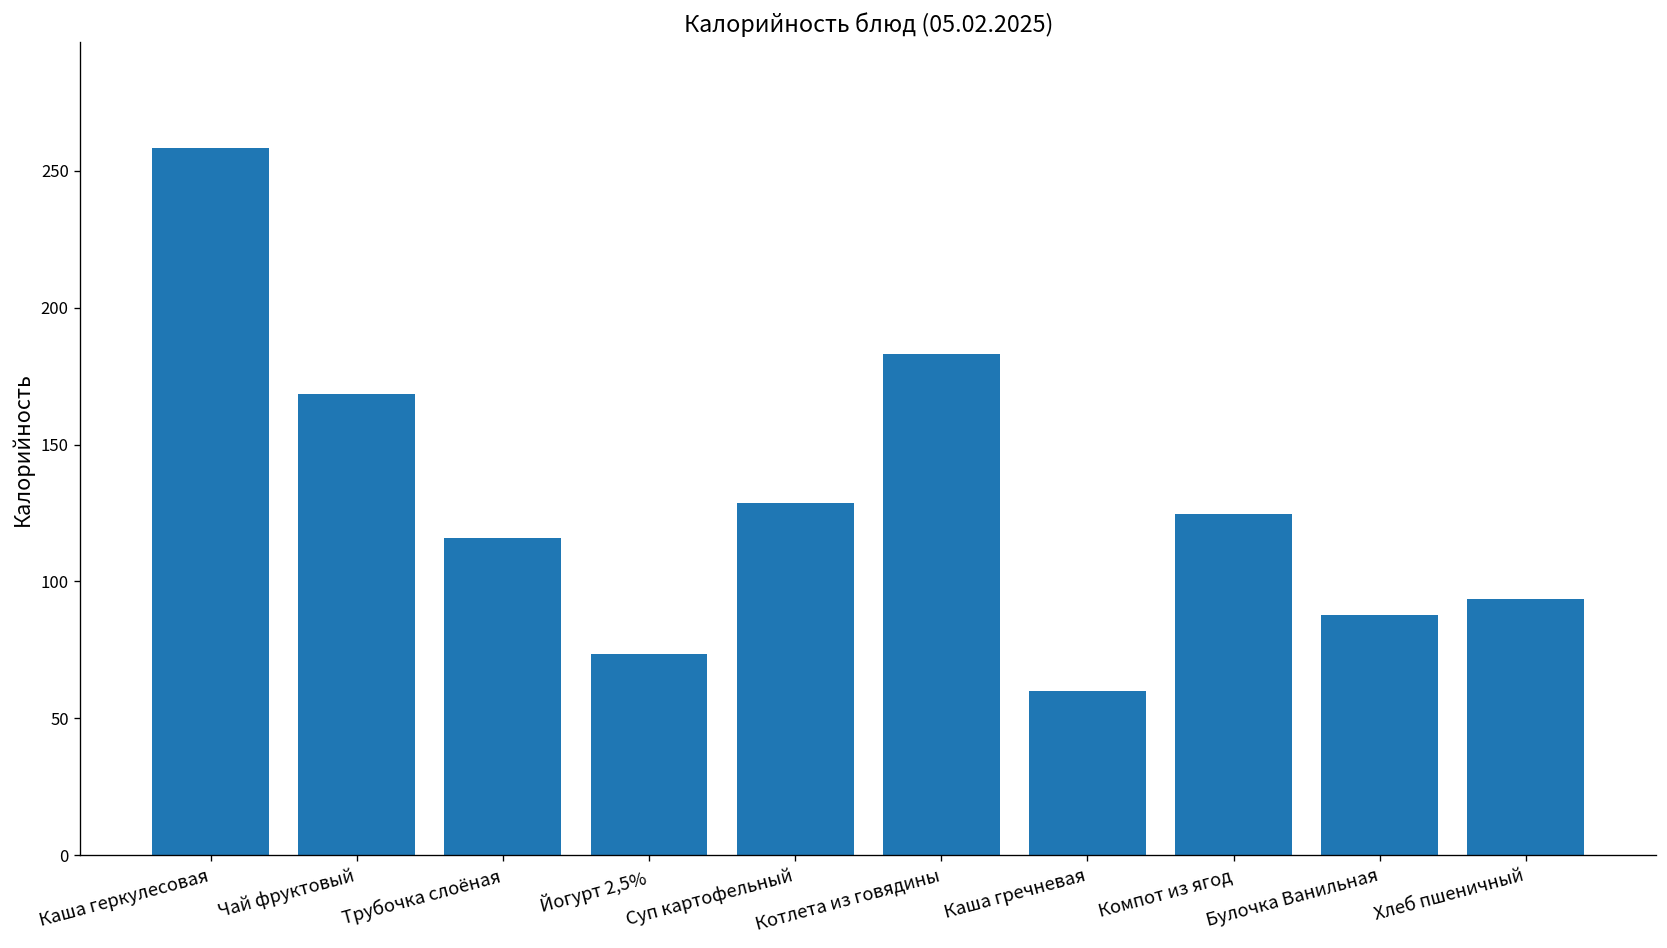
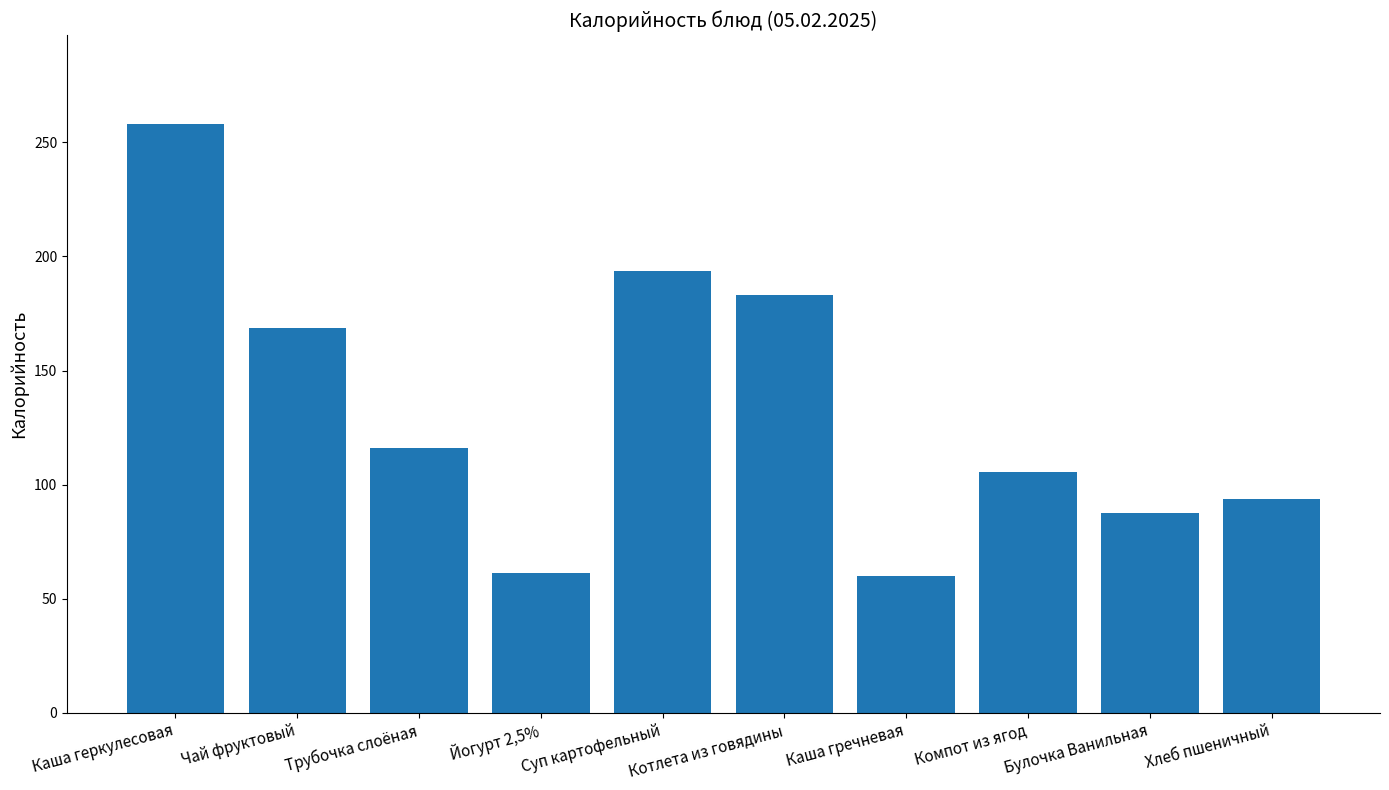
  {
    "Каша геркулесовая": 258,
    "Чай фруктовый": 169,
    "Трубочка слоёная": 116,
-   "Йогурт 2,5%": 74,
-   "Суп картофельный": 129,
+   "Йогурт 2,5%": 61,
+   "Суп картофельный": 194,
    "Котлета из говядины": 183,
    "Каша гречневая": 60,
-   "Компот из ягод": 125,
+   "Компот из ягод": 106,
    "Булочка Ванильная": 88,
    "Хлеб пшеничный": 94
  }
